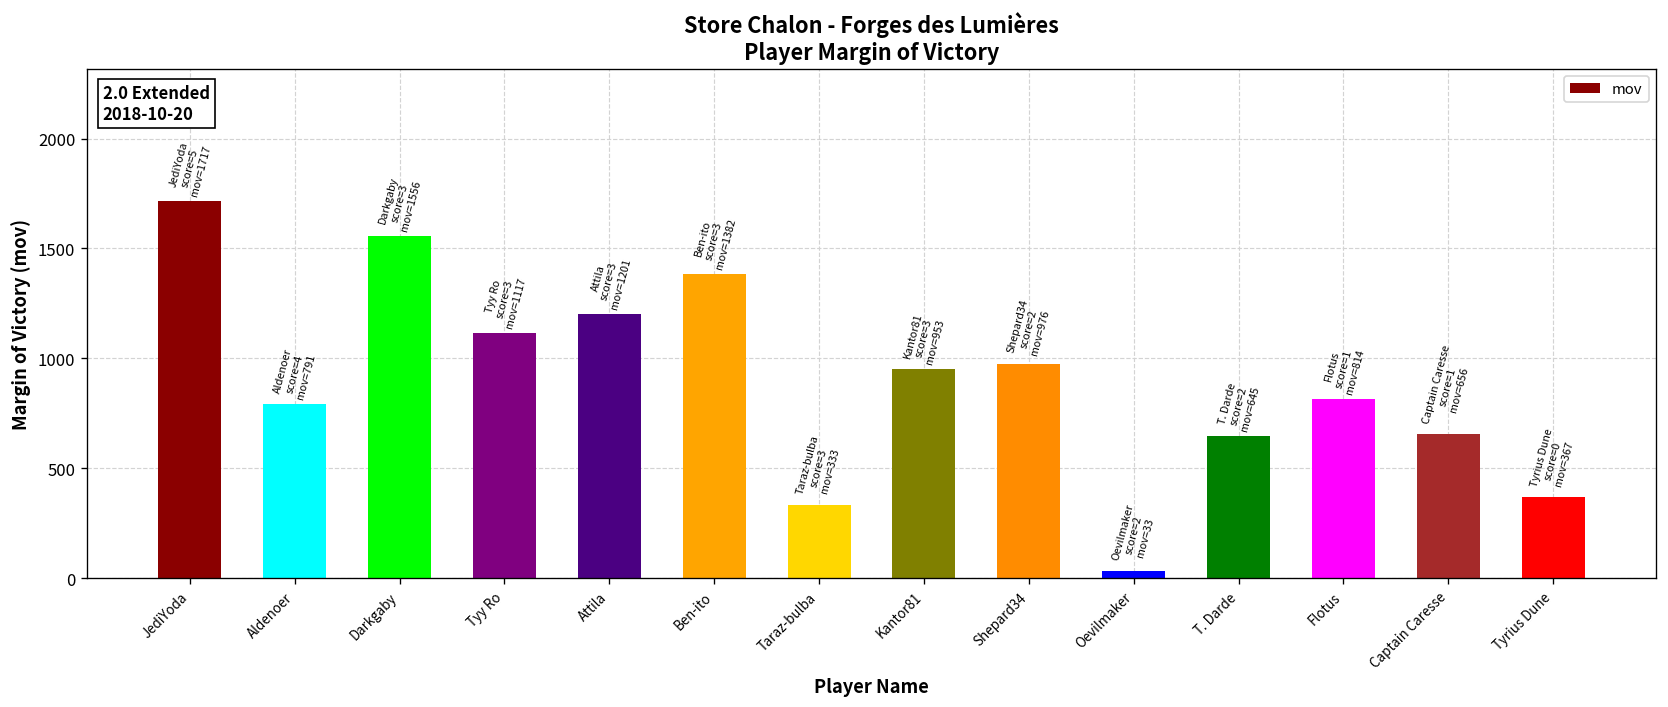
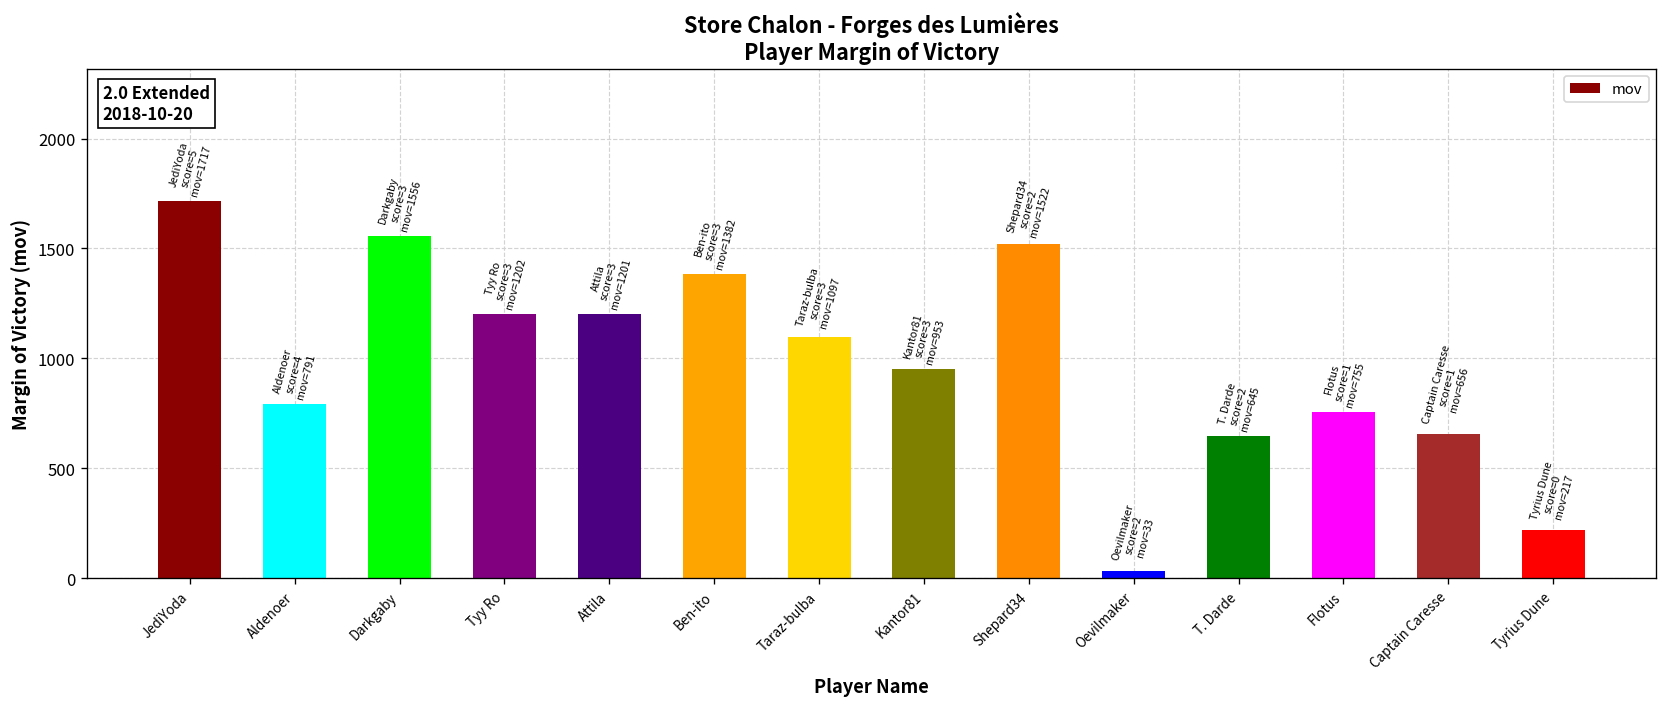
  {
    "JediYoda": 1717,
    "Aldenoer": 791,
    "Darkgaby": 1556,
-   "Tyy Ro": 1117,
+   "Tyy Ro": 1202,
    "Attila": 1201,
    "Ben-ito": 1382,
-   "Taraz-bulba": 333,
+   "Taraz-bulba": 1097,
    "Kantor81": 953,
-   "Shepard34": 976,
+   "Shepard34": 1522,
    "Oevilmaker": 33,
    "T. Darde": 645,
-   "Flotus": 814,
+   "Flotus": 755,
    "Captain Caresse": 656,
-   "Tyrius Dune": 367
+   "Tyrius Dune": 217
  }
